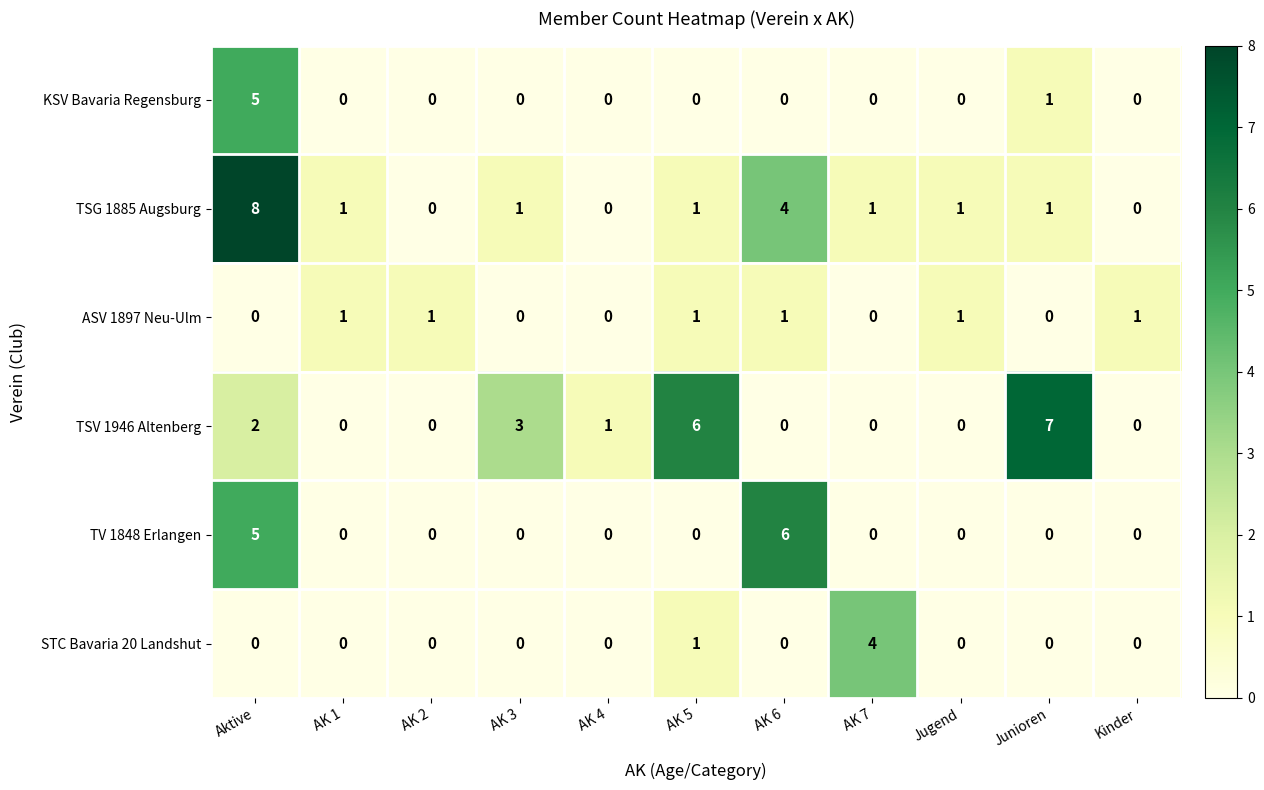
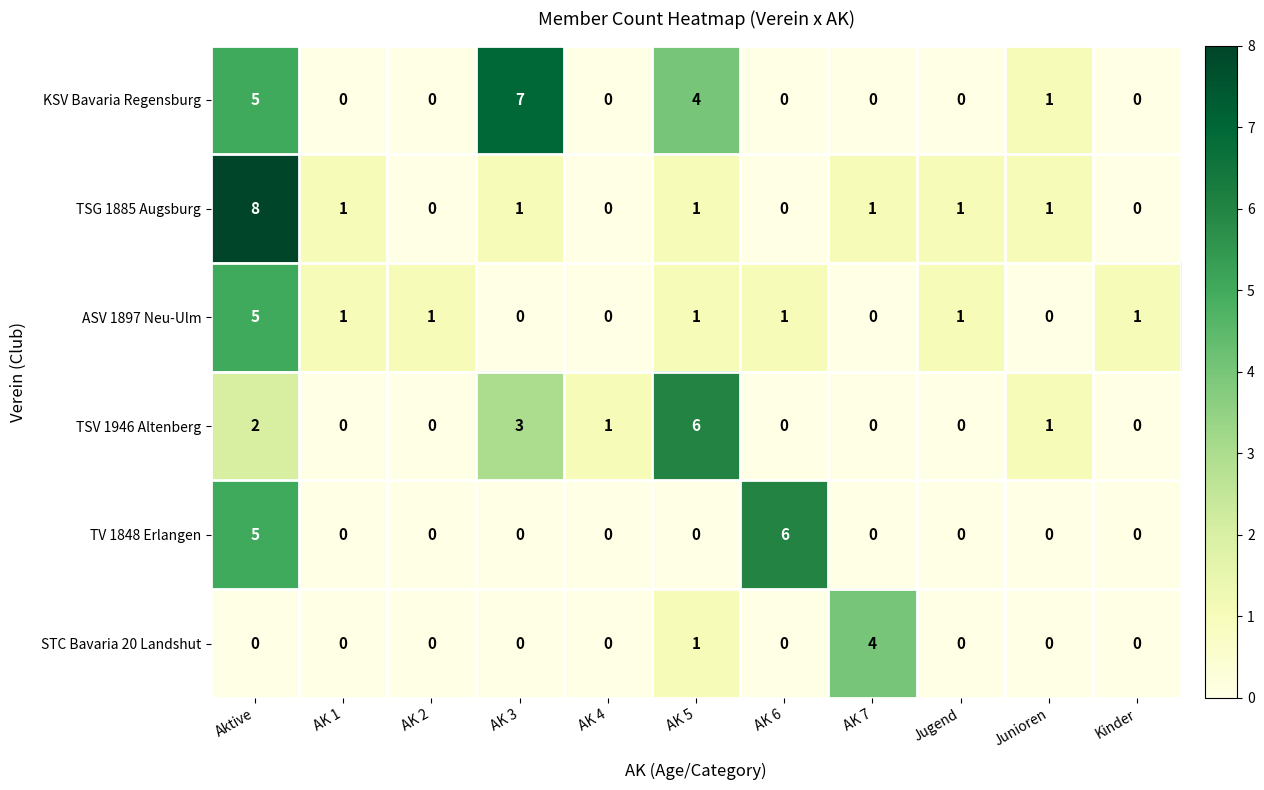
  {
    "KSV Bavaria Regensburg": {
      "Aktive": 5,
      "AK 1": 0,
      "AK 2": 0,
-     "AK 3": 0,
+     "AK 3": 7,
      "AK 4": 0,
-     "AK 5": 0,
+     "AK 5": 4,
      "AK 6": 0,
      "AK 7": 0,
      "Jugend": 0,
      "Junioren": 1,
      "Kinder": 0
    },
    "TSG 1885 Augsburg": {
      "Aktive": 8,
      "AK 1": 1,
      "AK 2": 0,
      "AK 3": 1,
      "AK 4": 0,
      "AK 5": 1,
-     "AK 6": 4,
+     "AK 6": 0,
      "AK 7": 1,
      "Jugend": 1,
      "Junioren": 1,
      "Kinder": 0
    },
    "ASV 1897 Neu-Ulm": {
-     "Aktive": 0,
+     "Aktive": 5,
      "AK 1": 1,
      "AK 2": 1,
      "AK 3": 0,
      "AK 4": 0,
      "AK 5": 1,
      "AK 6": 1,
      "AK 7": 0,
      "Jugend": 1,
      "Junioren": 0,
      "Kinder": 1
    },
    "TSV 1946 Altenberg": {
      "Aktive": 2,
      "AK 1": 0,
      "AK 2": 0,
      "AK 3": 3,
      "AK 4": 1,
      "AK 5": 6,
      "AK 6": 0,
      "AK 7": 0,
      "Jugend": 0,
-     "Junioren": 7,
+     "Junioren": 1,
      "Kinder": 0
    },
    "TV 1848 Erlangen": {
      "Aktive": 5,
      "AK 1": 0,
      "AK 2": 0,
      "AK 3": 0,
      "AK 4": 0,
      "AK 5": 0,
      "AK 6": 6,
      "AK 7": 0,
      "Jugend": 0,
      "Junioren": 0,
      "Kinder": 0
    },
    "STC Bavaria 20 Landshut": {
      "Aktive": 0,
      "AK 1": 0,
      "AK 2": 0,
      "AK 3": 0,
      "AK 4": 0,
      "AK 5": 1,
      "AK 6": 0,
      "AK 7": 4,
      "Jugend": 0,
      "Junioren": 0,
      "Kinder": 0
    }
  }
